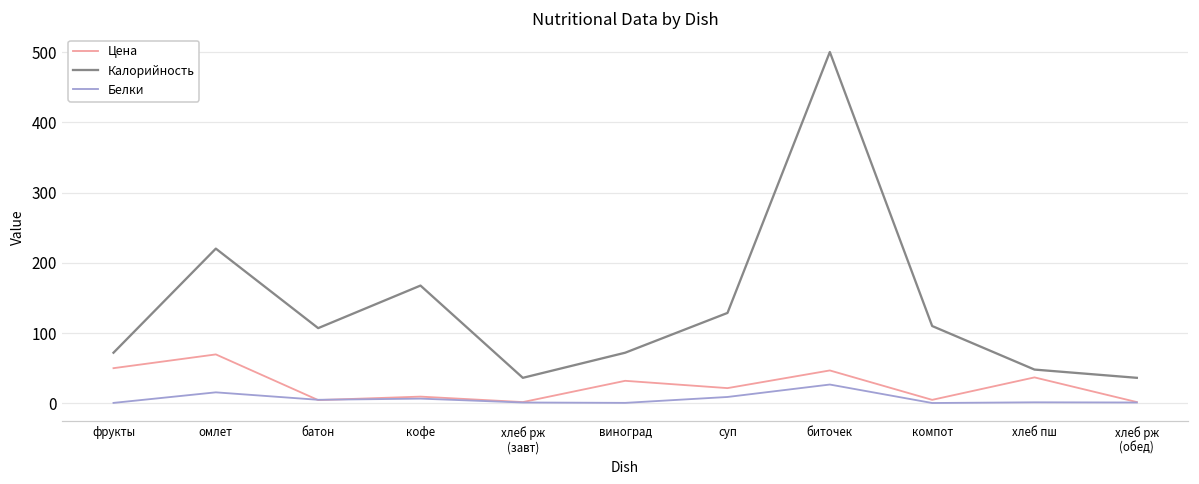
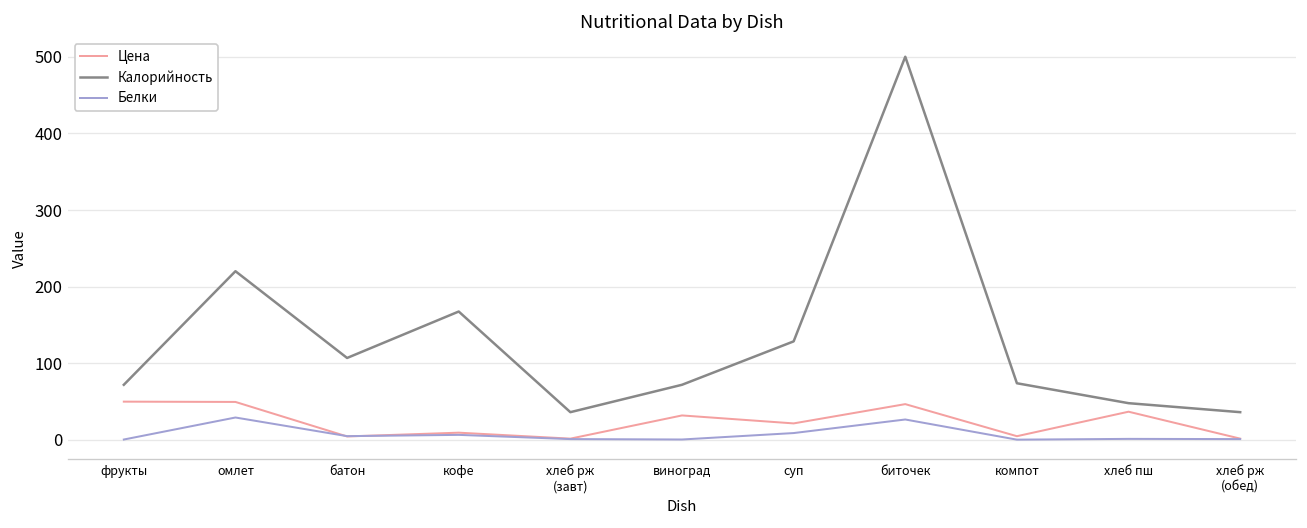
  {
    "Цена": {
      "фрукты": 50,
-     "омлет": 70,
+     "омлет": 50,
      "виноград": 30,
      "суп": 20,
      "биточек": 50,
      "компот": 0,
      "хлеб пш": 40
    },
    "Калорийность": {
      "фрукты": 70,
      "омлет": 220,
      "батон": 110,
      "кофе": 170,
      "хлеб рж (завт)": 40,
      "виноград": 70,
      "суп": 130,
      "биточек": 500,
-     "компот": 110,
+     "компот": 70,
      "хлеб пш": 50,
      "хлеб рж (обед)": 40
    },
    "Белки": {
      "фрукты": 0,
-     "омлет": 20,
+     "омлет": 30,
      "виноград": 0,
      "суп": 10,
      "биточек": 30,
      "компот": 0,
      "хлеб пш": 0
    }
  }
